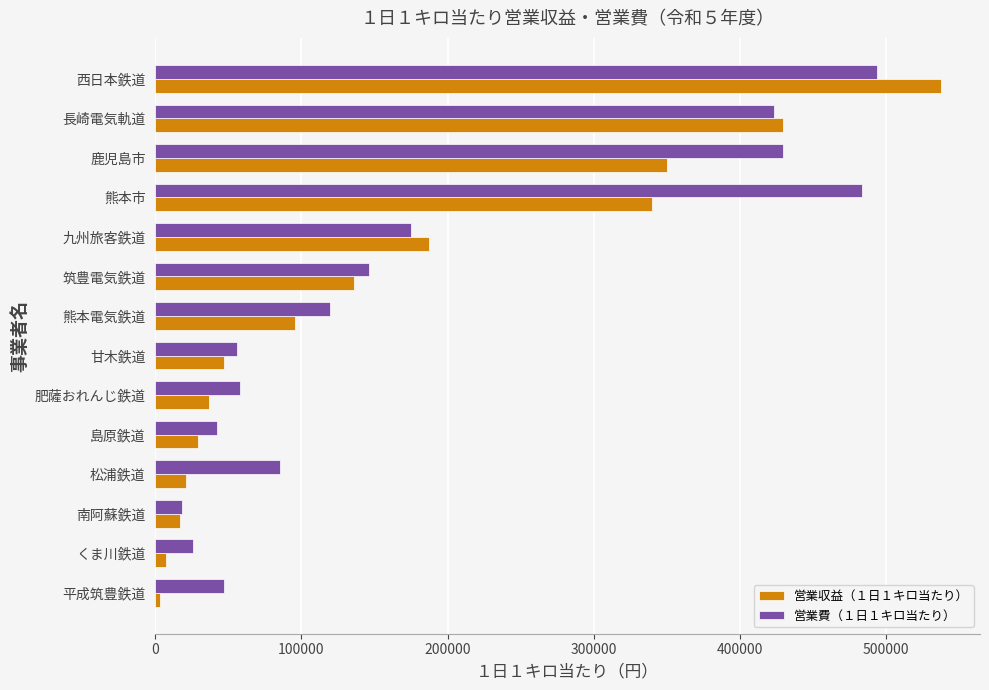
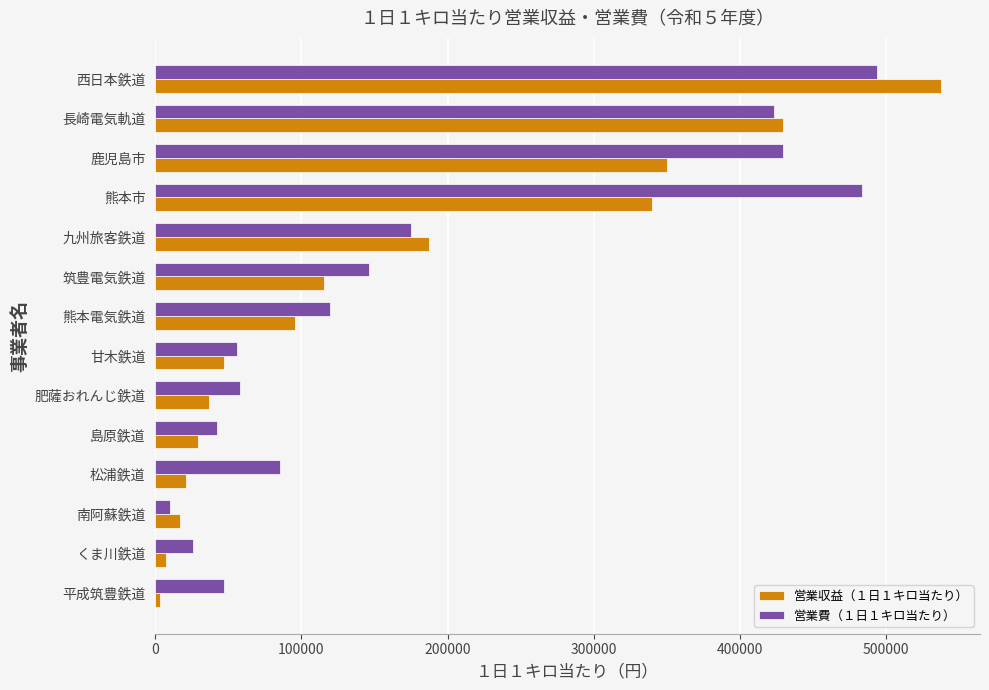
  {
    "営業収益（１日１キロ当たり）": {
      "西日本鉄道": 538000,
      "長崎電気軌道": 430000,
      "鹿児島市": 351000,
      "熊本市": 340000,
      "九州旅客鉄道": 187000,
-     "筑豊電気鉄道": 136000,
+     "筑豊電気鉄道": 115000,
      "熊本電気鉄道": 95000,
      "甘木鉄道": 47000,
      "肥薩おれんじ鉄道": 37000,
      "島原鉄道": 29000,
      "松浦鉄道": 21000,
      "南阿蘇鉄道": 17000,
      "くま川鉄道": 8000,
      "平成筑豊鉄道": 3000
    },
    "営業費（１日１キロ当たり）": {
      "西日本鉄道": 494000,
      "長崎電気軌道": 423000,
      "鹿児島市": 429000,
      "熊本市": 484000,
      "九州旅客鉄道": 175000,
      "筑豊電気鉄道": 146000,
      "熊本電気鉄道": 119000,
      "甘木鉄道": 56000,
      "肥薩おれんじ鉄道": 58000,
      "島原鉄道": 42000,
      "松浦鉄道": 85000,
-     "南阿蘇鉄道": 19000,
+     "南阿蘇鉄道": 10000,
      "くま川鉄道": 26000,
      "平成筑豊鉄道": 47000
    }
  }
